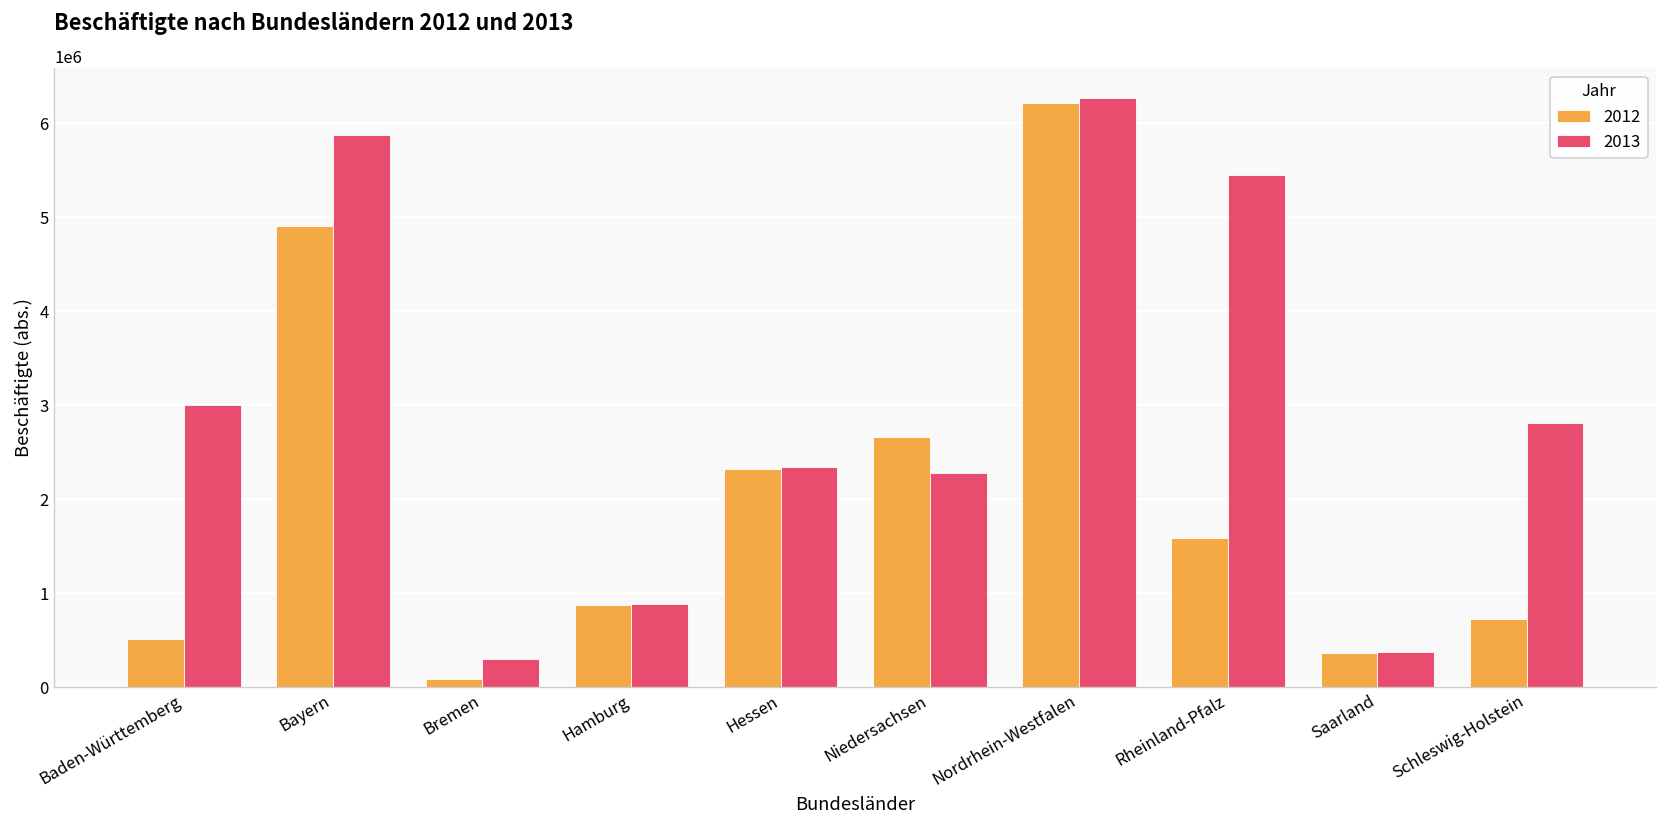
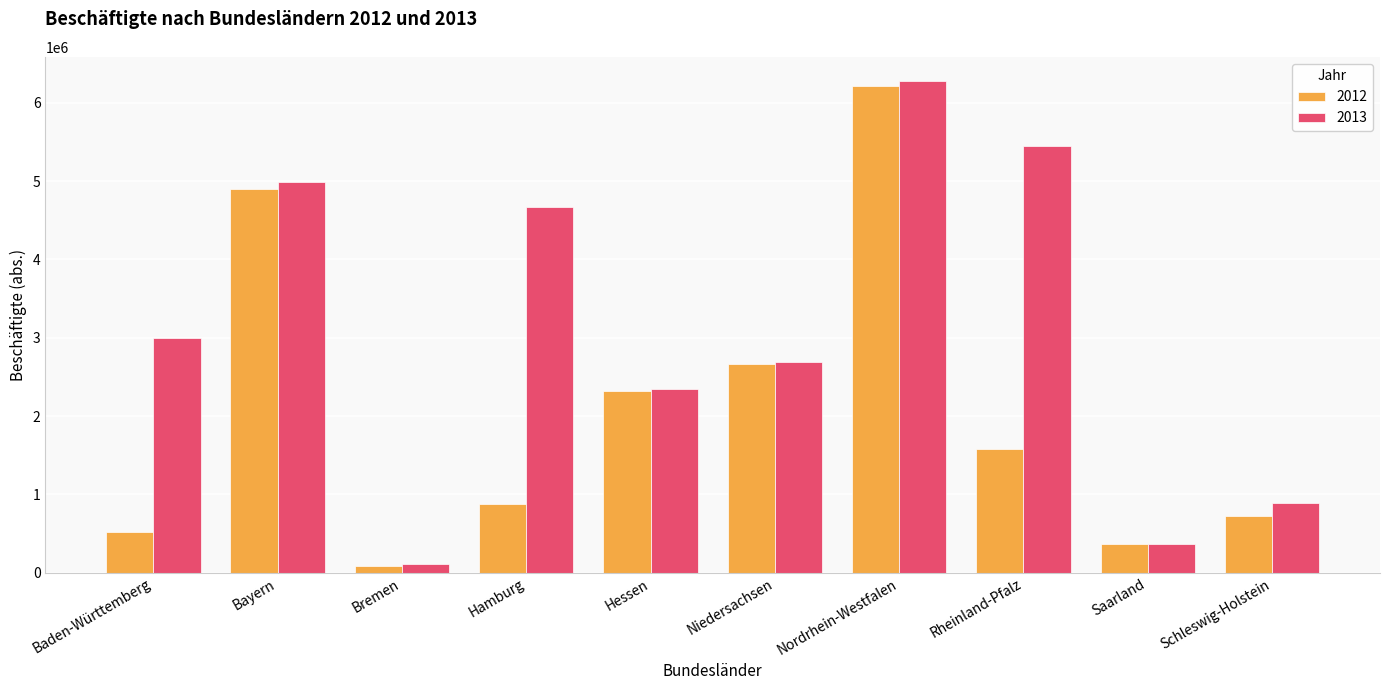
  {
    "2012": {
      "Baden-Württemberg": 500000,
      "Bayern": 4900000,
      "Bremen": 100000,
      "Hamburg": 900000,
      "Hessen": 2300000,
      "Niedersachsen": 2700000,
      "Nordrhein-Westfalen": 6200000,
      "Rheinland-Pfalz": 1600000,
      "Saarland": 400000,
      "Schleswig-Holstein": 700000
    },
    "2013": {
      "Baden-Württemberg": 3000000,
-     "Bayern": 5900000,
-     "Bremen": 300000,
-     "Hamburg": 900000,
+     "Bayern": 5000000,
+     "Bremen": 100000,
+     "Hamburg": 4700000,
      "Hessen": 2300000,
-     "Niedersachsen": 2300000,
+     "Niedersachsen": 2700000,
      "Nordrhein-Westfalen": 6300000,
      "Rheinland-Pfalz": 5400000,
      "Saarland": 400000,
-     "Schleswig-Holstein": 2800000
+     "Schleswig-Holstein": 900000
    }
  }
